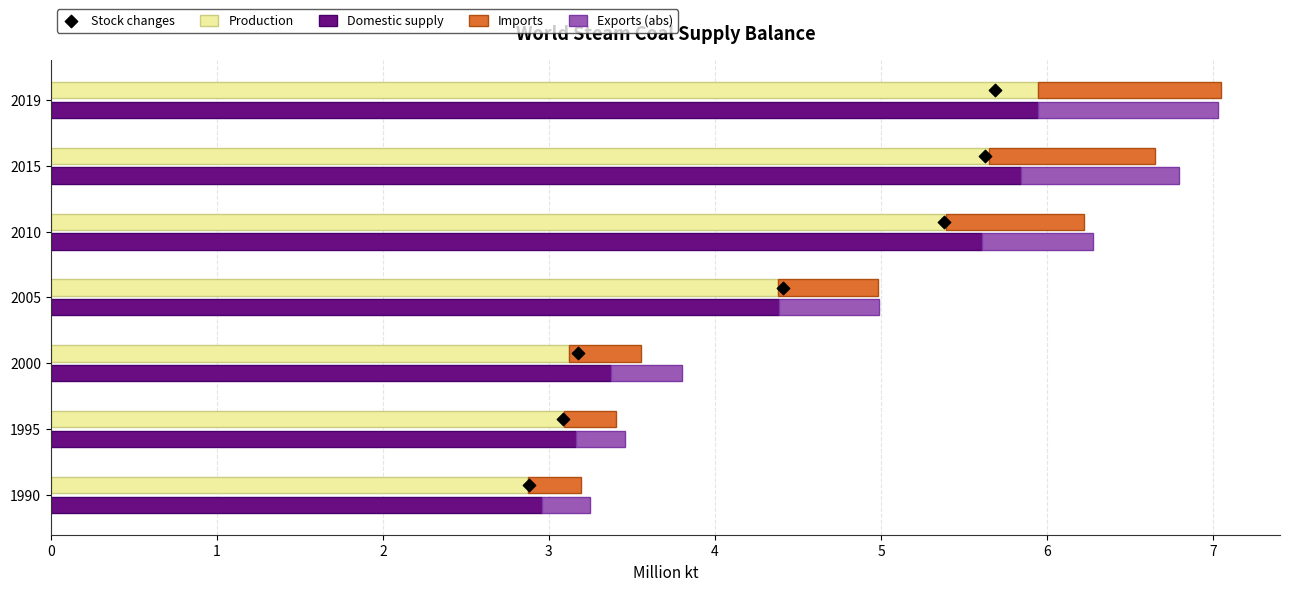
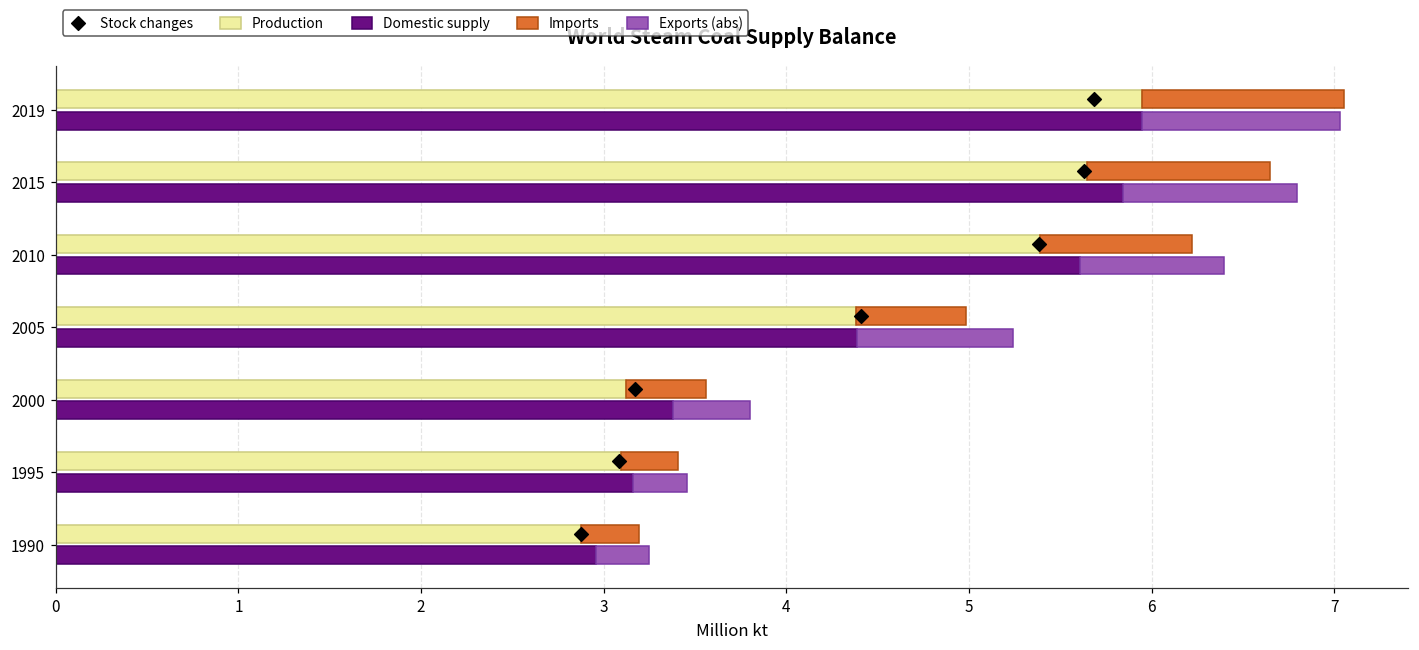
  {
    "Production": {
      "2019": 5.94,
      "2015": 5.65,
      "2010": 5.39,
      "2005": 4.38,
      "2000": 3.12,
      "1995": 3.09,
      "1990": 2.87
    },
    "Domestic supply": {
      "2019": 5.95,
      "2015": 5.84,
      "2010": 5.61,
      "2005": 4.39,
      "2000": 3.38,
      "1995": 3.16,
      "1990": 2.96
    },
    "Imports": {
      "2019": 1.11,
      "2015": 1.00,
      "2010": 0.83,
      "2005": 0.60,
      "2000": 0.43,
      "1995": 0.31,
      "1990": 0.32
    },
    "Exports (abs)": {
      "2019": 1.08,
      "2015": 0.95,
-     "2010": 0.67,
-     "2005": 0.60,
+     "2010": 0.79,
+     "2005": 0.85,
      "2000": 0.42,
      "1995": 0.30,
      "1990": 0.29
    }
  }
